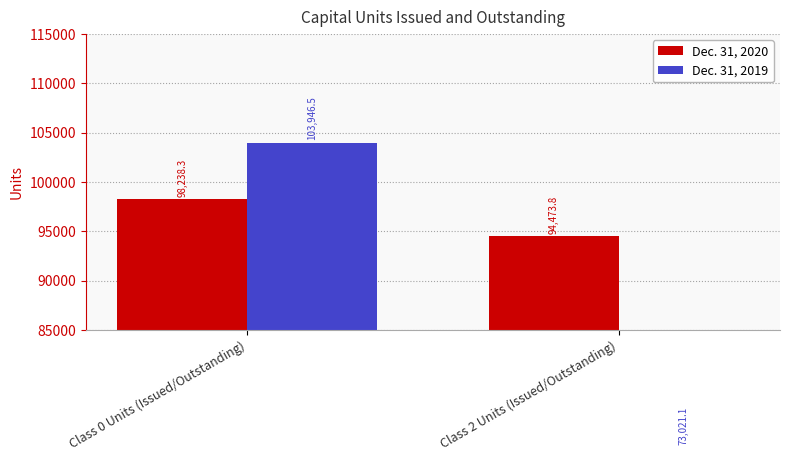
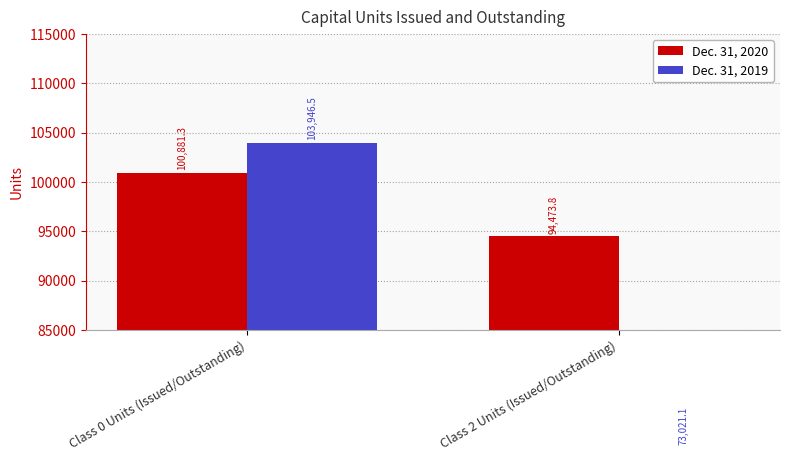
  {
    "Dec. 31, 2020": {
-     "Class 0 Units (Issued/Outstanding)": "98,238.3",
+     "Class 0 Units (Issued/Outstanding)": "100,881.3",
      "Class 2 Units (Issued/Outstanding)": "94,473.8"
    },
    "Dec. 31, 2019": {
      "Class 0 Units (Issued/Outstanding)": "103,946.5"
    }
  }
